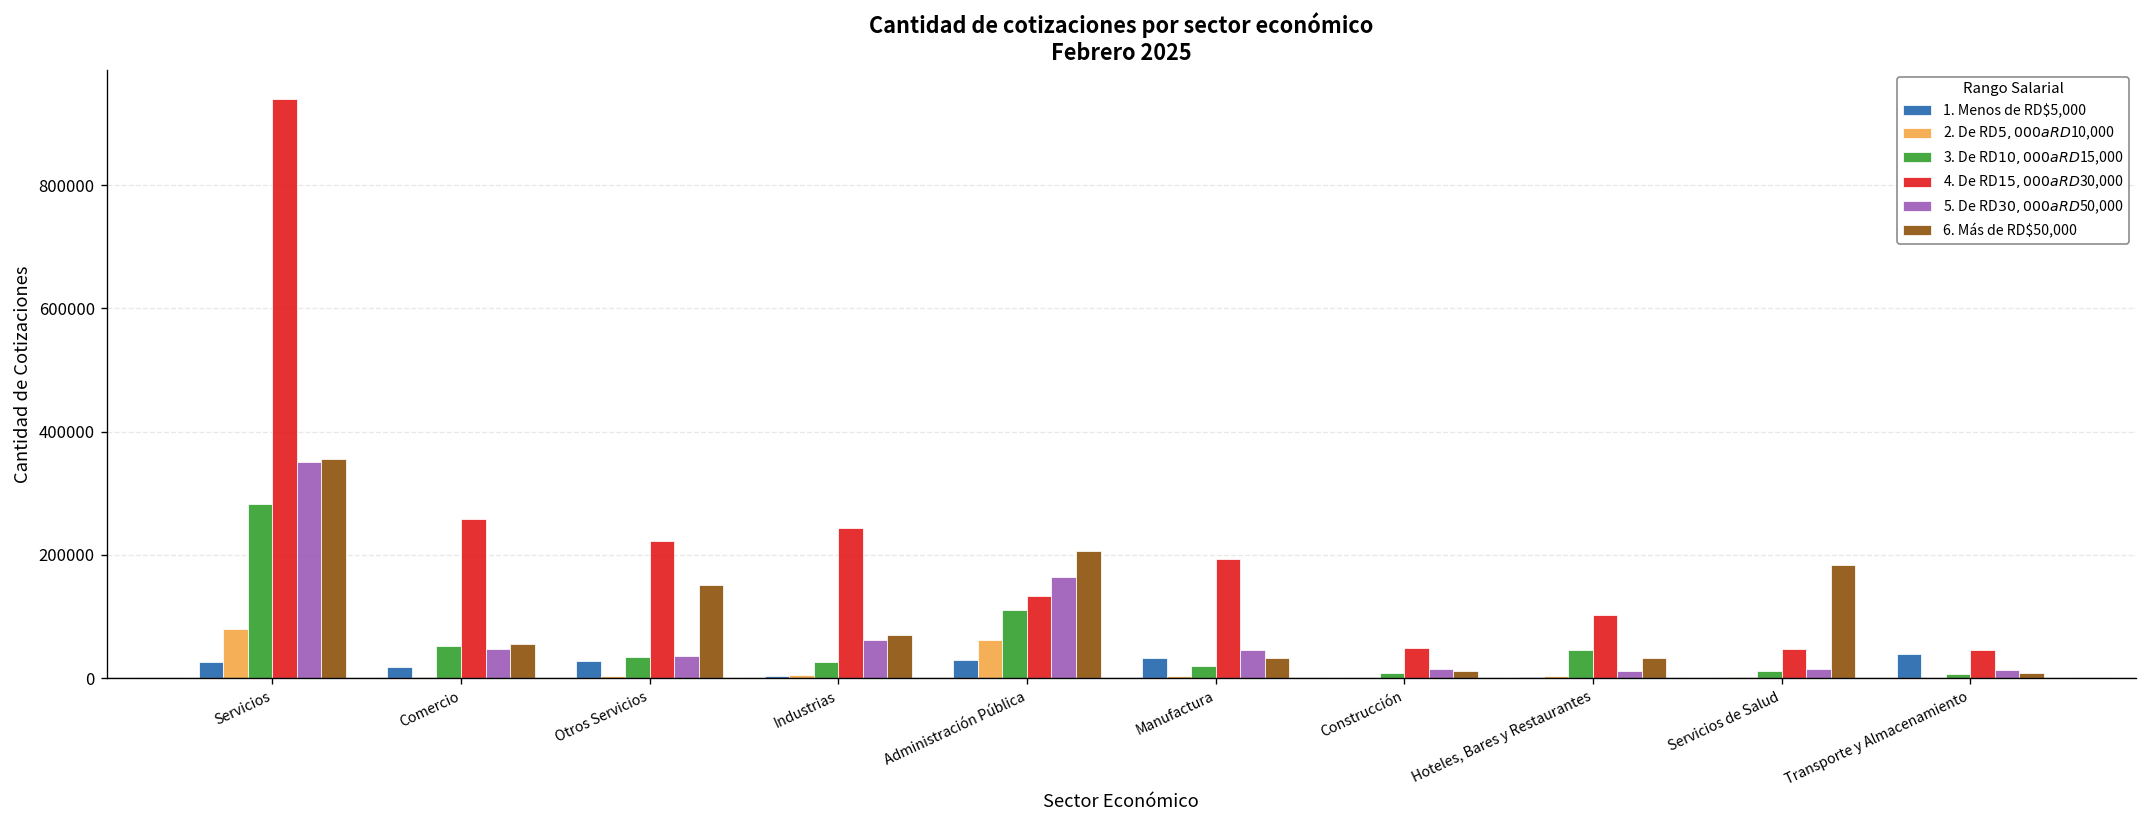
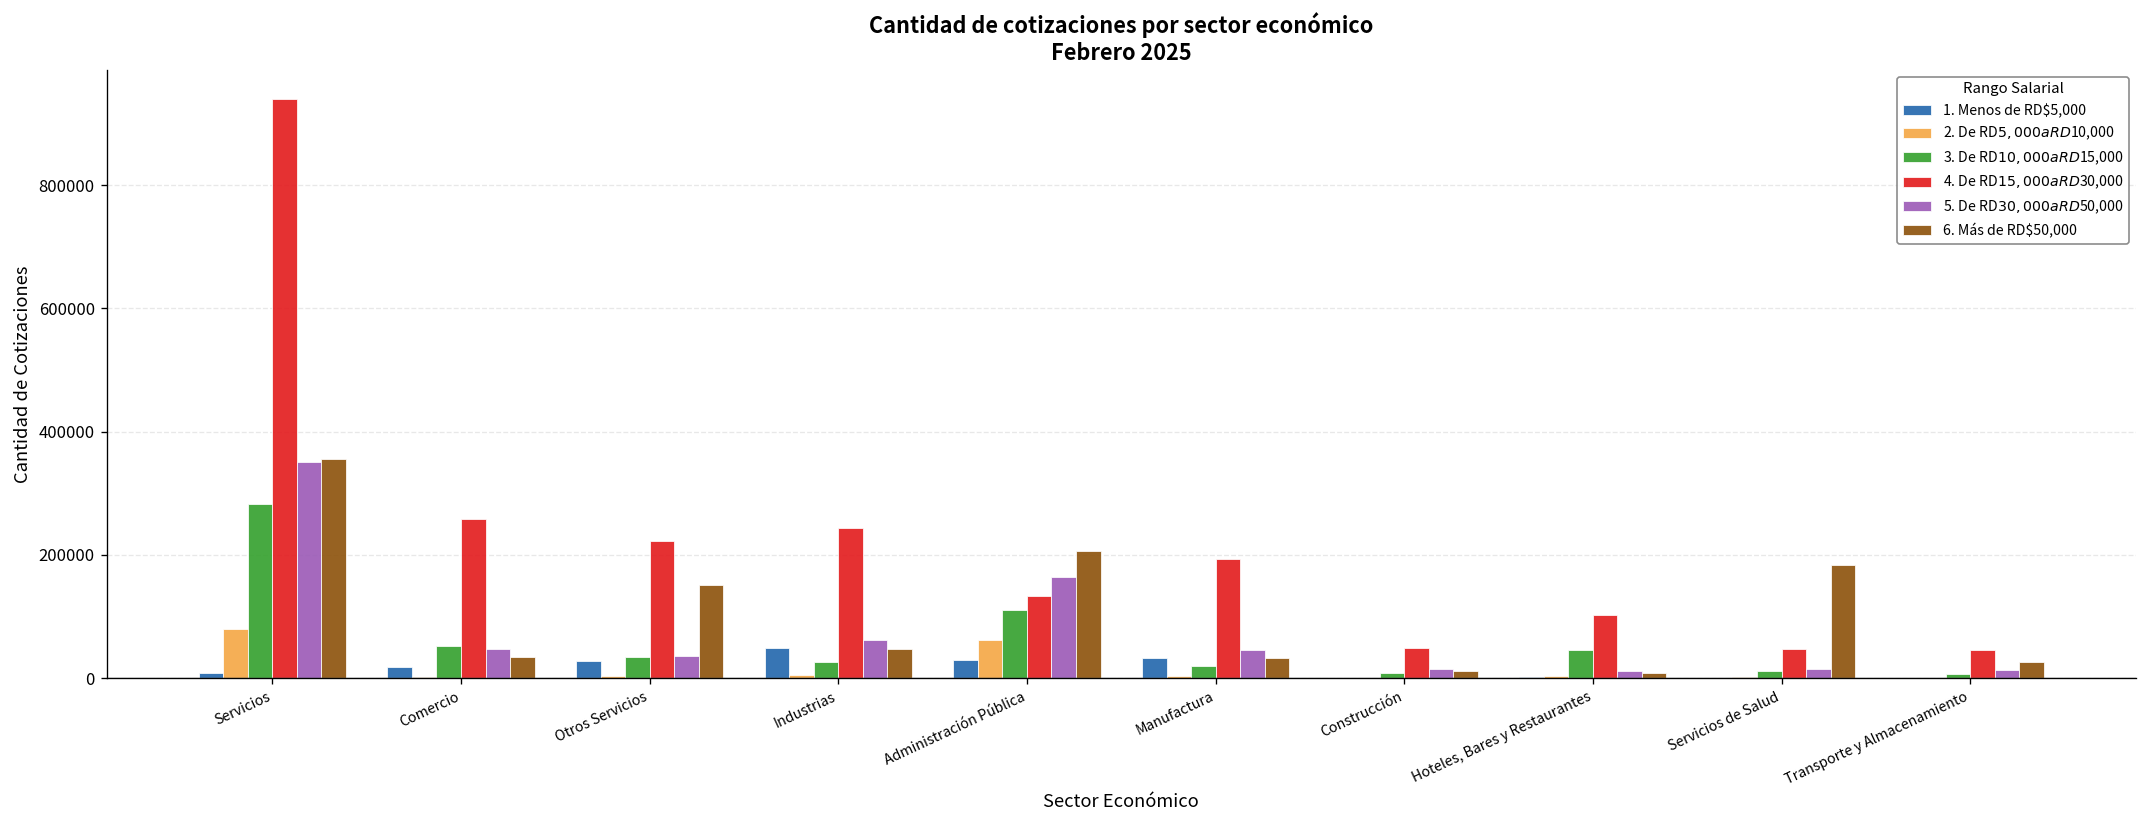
  {
    "1. Menos de RD$5,000": {
-     "Servicios": 30000,
+     "Servicios": 10000,
      "Comercio": 20000,
      "Otros Servicios": 30000,
-     "Industrias": 0,
+     "Industrias": 50000,
      "Administración Pública": 30000,
      "Manufactura": 30000,
-     "Transporte y Almacenamiento": 40000
+     "Transporte y Almacenamiento": 0
    },
    "6. Más de RD$50,000": {
      "Servicios": 360000,
-     "Comercio": 60000,
+     "Comercio": 30000,
      "Otros Servicios": 150000,
-     "Industrias": 70000,
+     "Industrias": 50000,
      "Administración Pública": 210000,
      "Manufactura": 30000,
      "Construcción": 10000,
-     "Hoteles, Bares y Restaurantes": 30000,
+     "Hoteles, Bares y Restaurantes": 10000,
      "Servicios de Salud": 180000,
-     "Transporte y Almacenamiento": 10000
+     "Transporte y Almacenamiento": 30000
    }
  }
